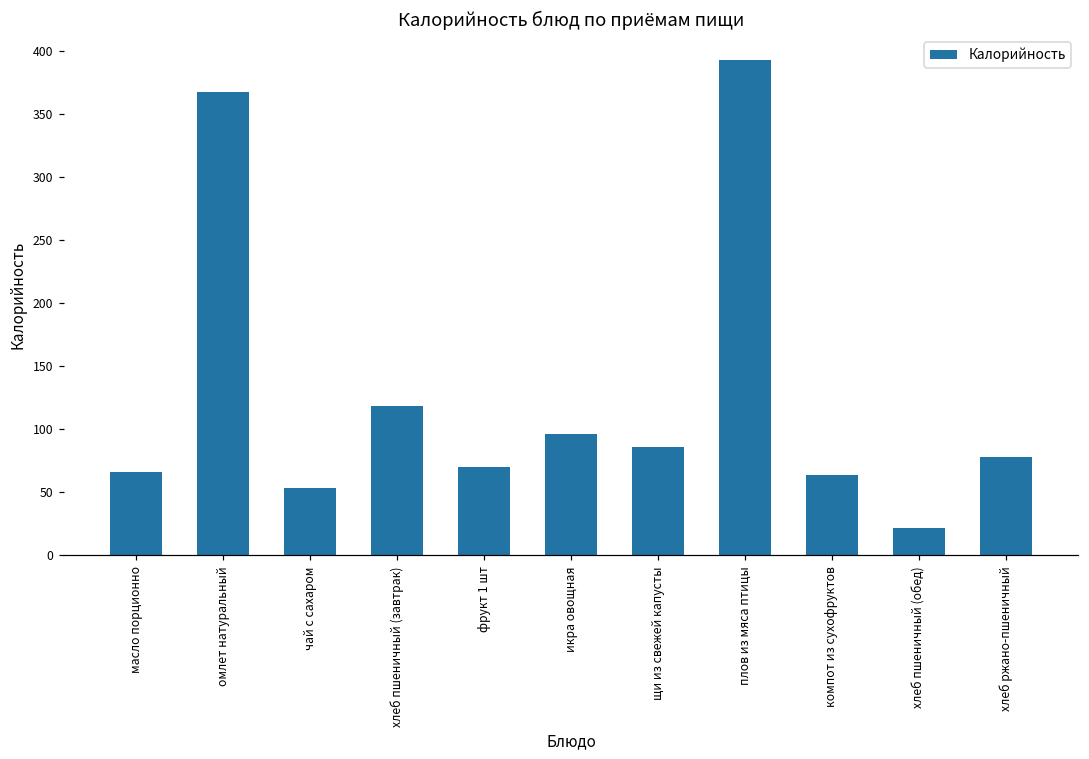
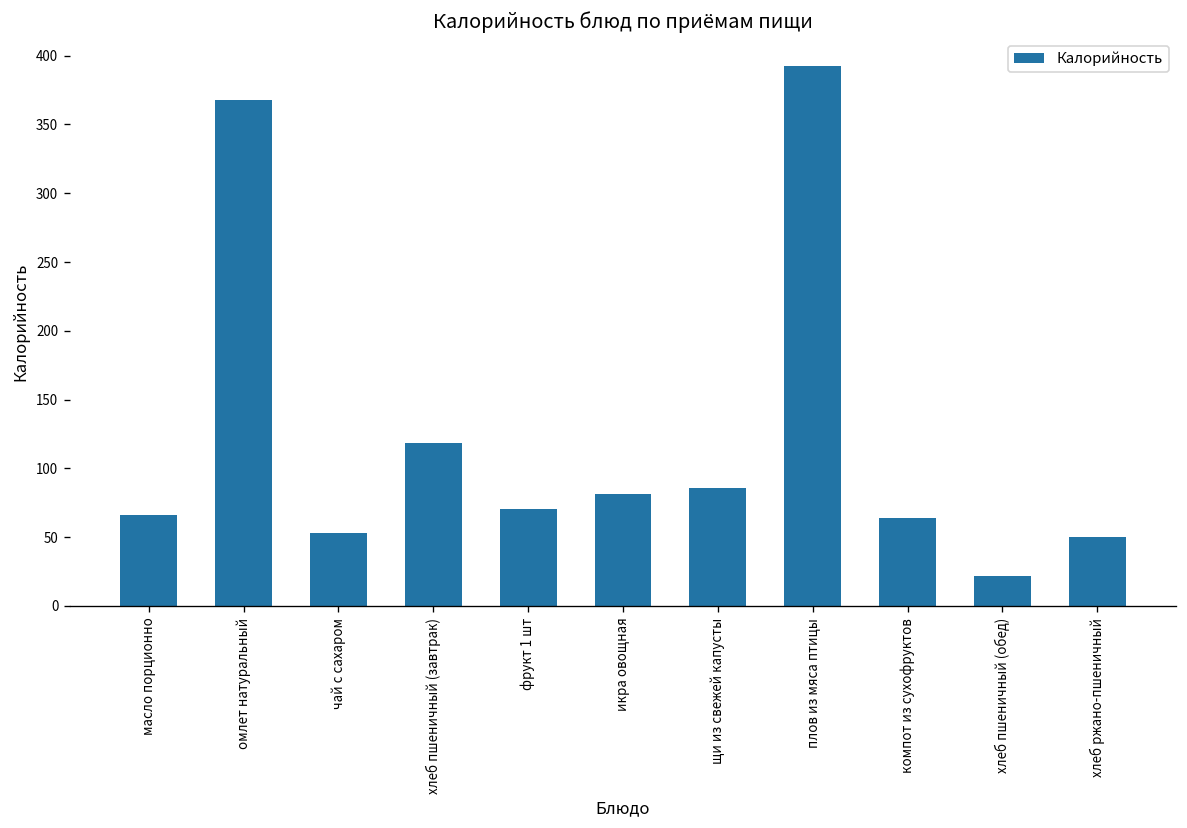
  {
    "масло порционно": 66,
    "омлет натуральный": 368,
    "чай с сахаром": 53,
    "хлеб пшеничный (завтрак)": 119,
    "фрукт 1 шт": 71,
-   "икра овощная": 97,
+   "икра овощная": 82,
    "щи из свежей капусты": 86,
    "плов из мяса птицы": 393,
    "компот из сухофруктов": 64,
    "хлеб пшеничный (обед)": 22,
-   "хлеб ржано-пшеничный": 78
+   "хлеб ржано-пшеничный": 50
  }
